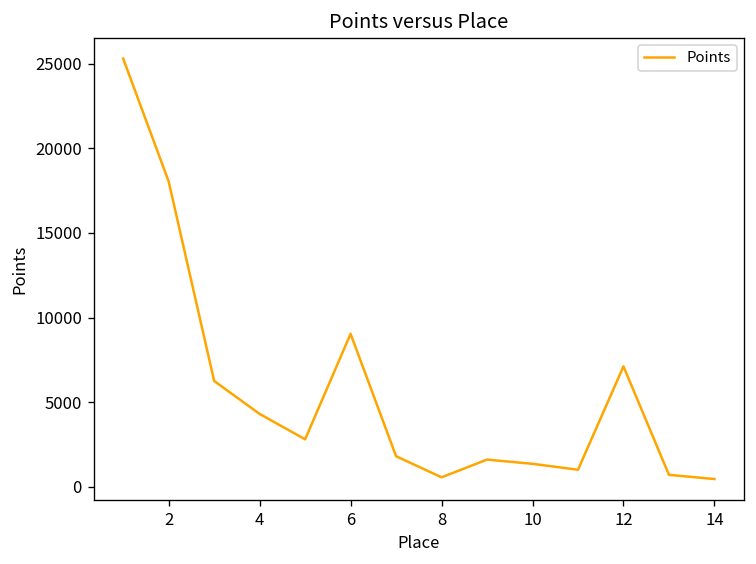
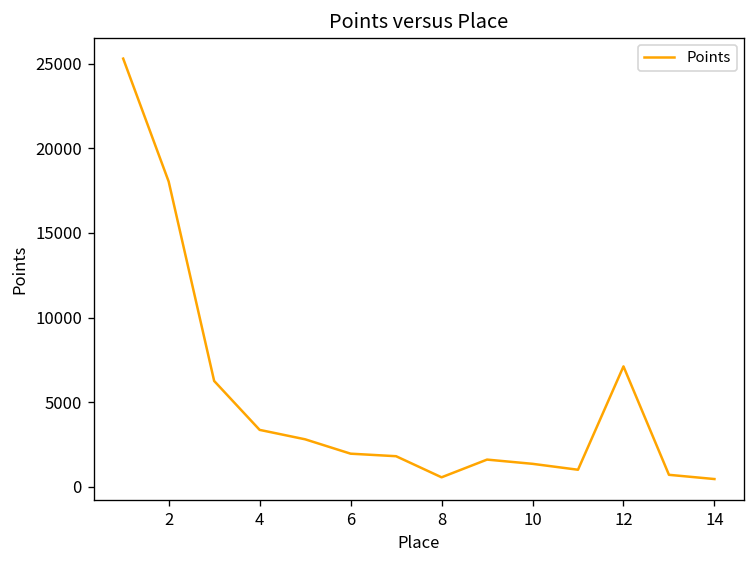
  {
    "2": 18000,
-   "4": 4300,
-   "6": 9000,
+   "4": 3400,
+   "6": 2000,
    "8": 600,
    "10": 1400,
    "12": 7100,
    "14": 500
  }
